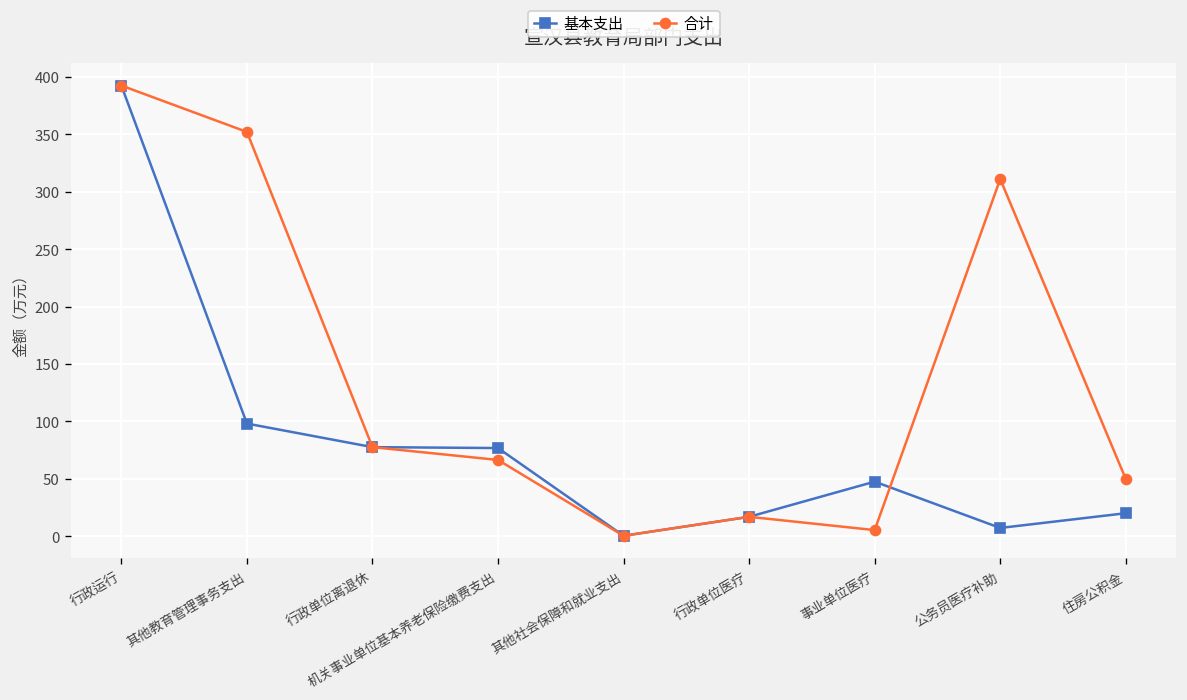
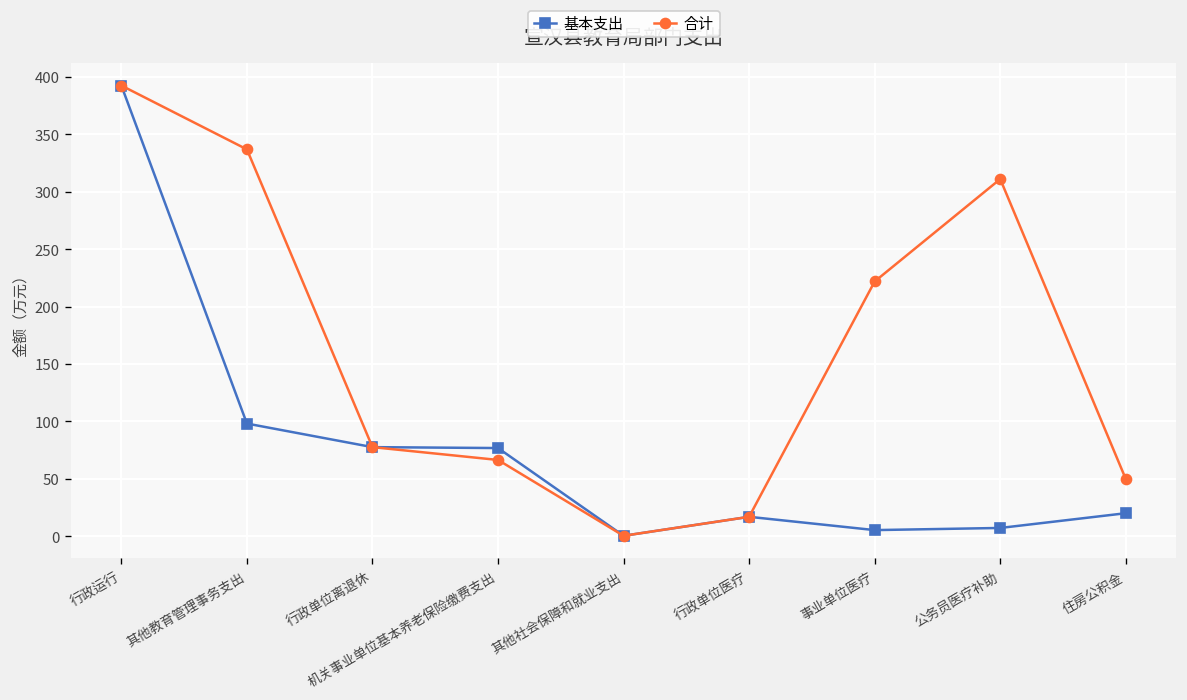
  {
    "基本支出": {
      "其他教育管理事务支出": 100,
      "机关事业单位基本养老保险缴费支出": 80,
-     "事业单位医疗": 50,
+     "事业单位医疗": 10,
      "公务员医疗补助": 10,
      "住房公积金": 20
    },
    "合计": {
-     "其他教育管理事务支出": 350,
+     "其他教育管理事务支出": 340,
      "机关事业单位基本养老保险缴费支出": 70,
-     "事业单位医疗": 10,
+     "事业单位医疗": 220,
      "公务员医疗补助": 310,
      "住房公积金": 50
    }
  }
